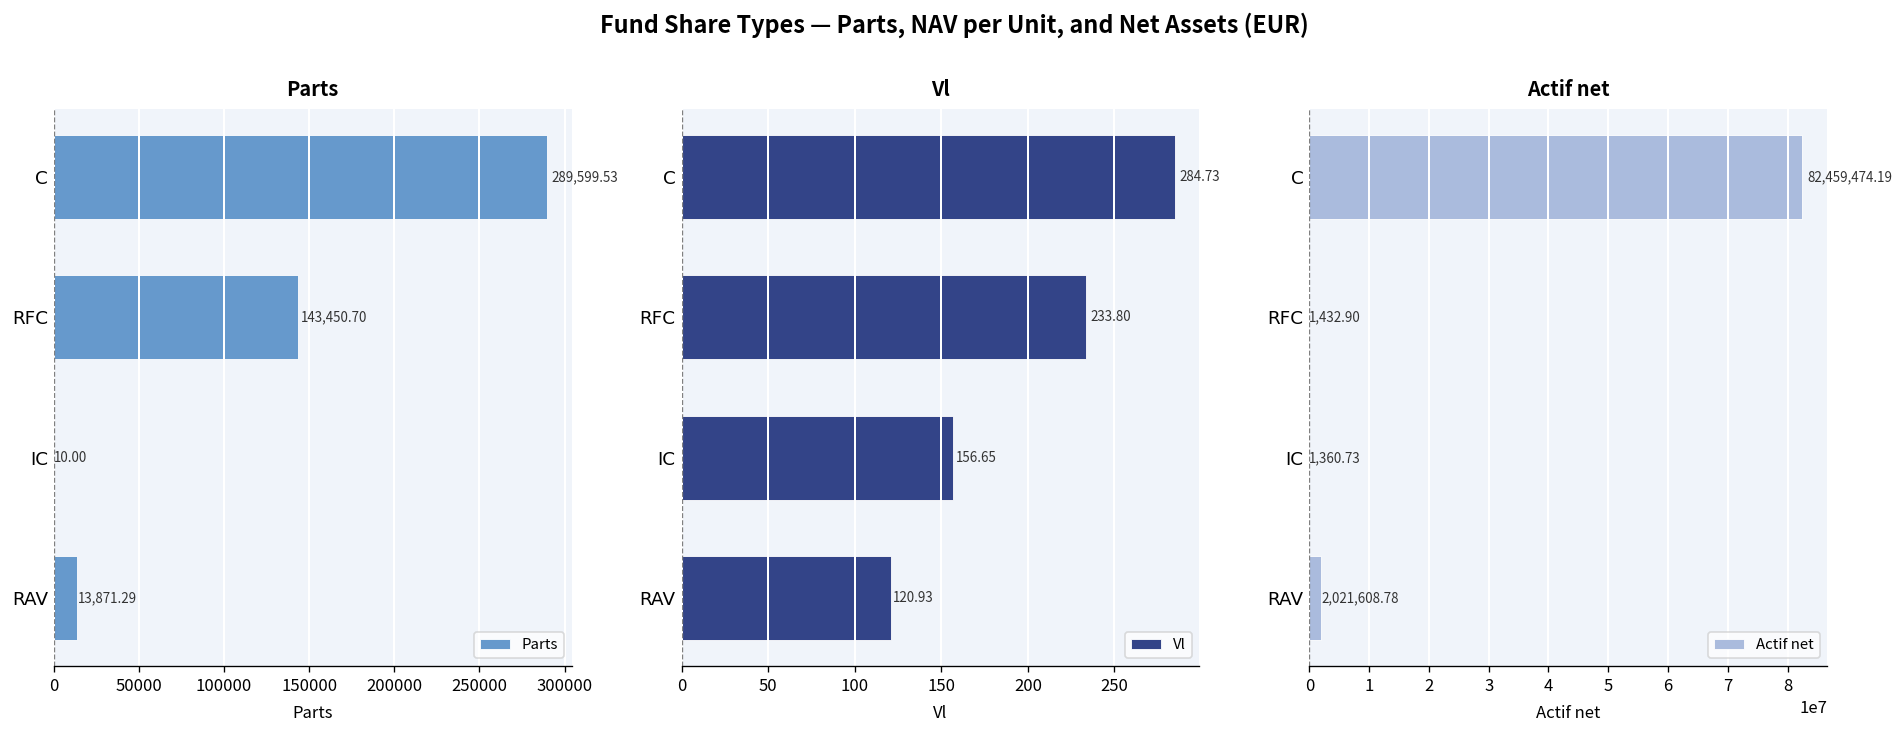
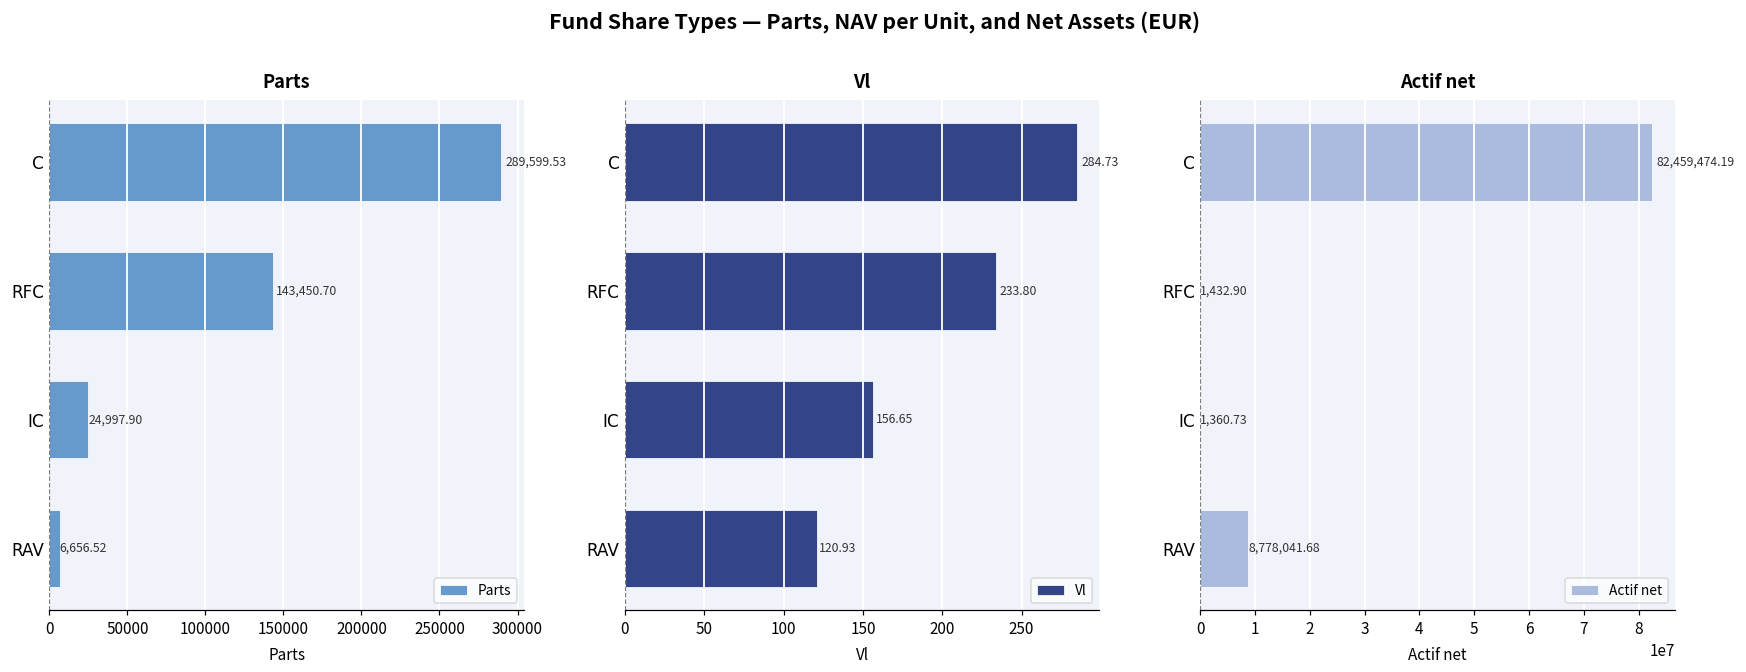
  {
    "Parts": {
      "C": "289,599.53",
      "RFC": "143,450.70",
-     "IC": "10.00",
-     "RAV": "13,871.29"
+     "IC": "24,997.90",
+     "RAV": "6,656.52"
    },
    "Vl": {
      "C": "284.73",
      "RFC": "233.80",
      "IC": "156.65",
      "RAV": "120.93"
    },
    "Actif net": {
      "C": "82,459,474.19",
      "RFC": "1,432.90",
      "IC": "1,360.73",
-     "RAV": "2,021,608.78"
+     "RAV": "8,778,041.68"
    }
  }
